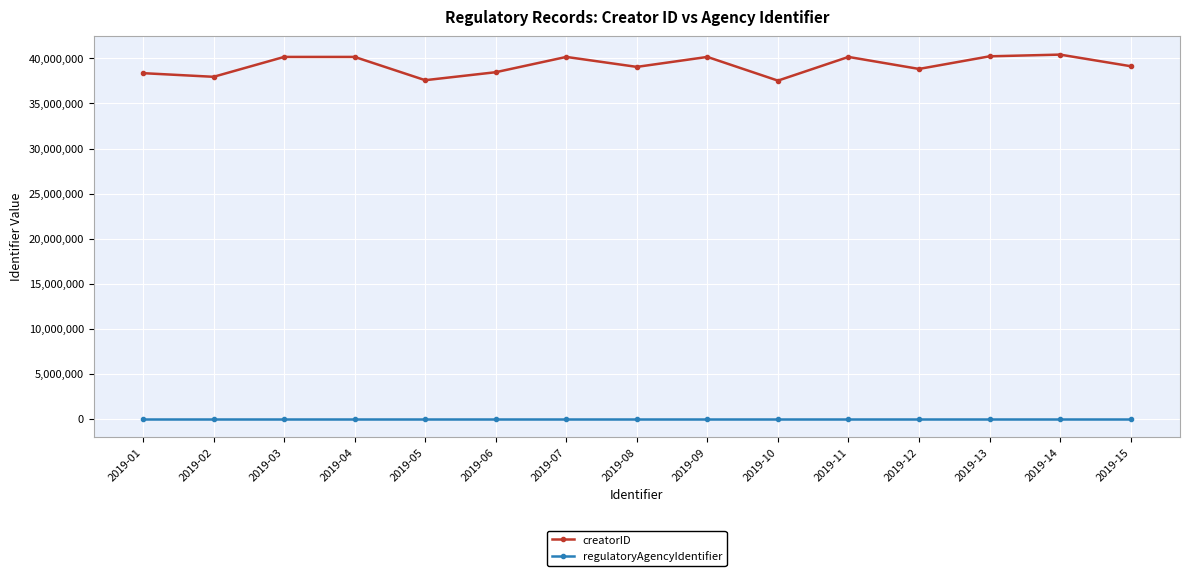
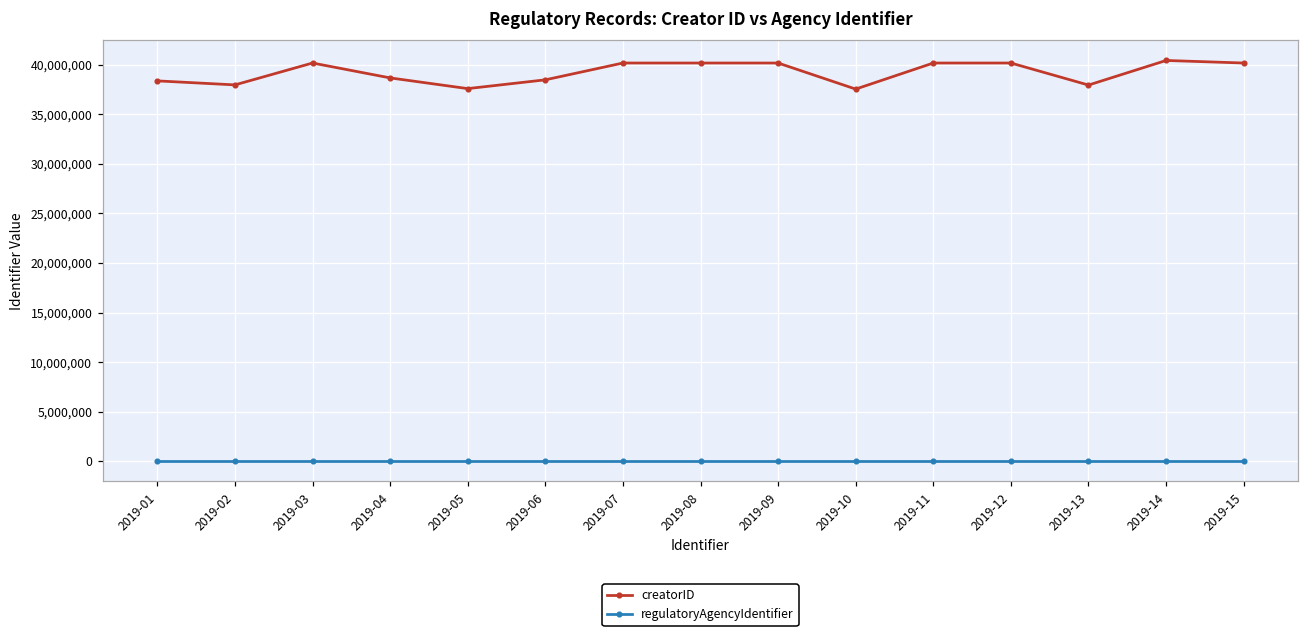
  {
    "creatorID": {
      "2019-01": "38,000,000",
      "2019-02": "38,000,000",
      "2019-03": "40,000,000",
-     "2019-04": "40,000,000",
+     "2019-04": "39,000,000",
      "2019-05": "38,000,000",
      "2019-06": "38,000,000",
      "2019-07": "40,000,000",
-     "2019-08": "39,000,000",
+     "2019-08": "40,000,000",
      "2019-09": "40,000,000",
      "2019-10": "38,000,000",
      "2019-11": "40,000,000",
-     "2019-12": "39,000,000",
-     "2019-13": "40,000,000",
+     "2019-12": "40,000,000",
+     "2019-13": "38,000,000",
      "2019-14": "40,000,000",
-     "2019-15": "39,000,000"
+     "2019-15": "40,000,000"
    },
    "regulatoryAgencyIdentifier": {
      "2019-01": "0",
      "2019-02": "0",
      "2019-03": "0",
      "2019-04": "0",
      "2019-05": "0",
      "2019-06": "0",
      "2019-07": "0",
      "2019-08": "0",
      "2019-09": "0",
      "2019-10": "0",
      "2019-11": "0",
      "2019-12": "0",
      "2019-13": "0",
      "2019-14": "0",
      "2019-15": "0"
    }
  }
